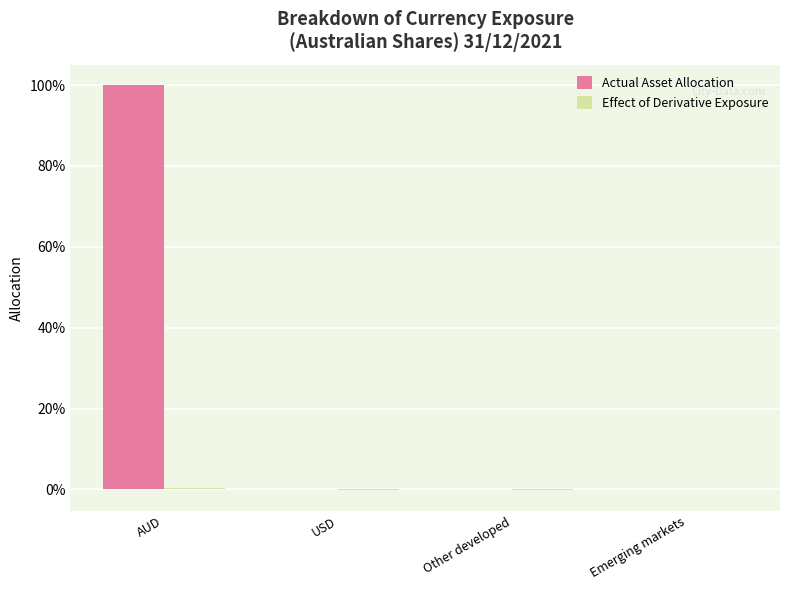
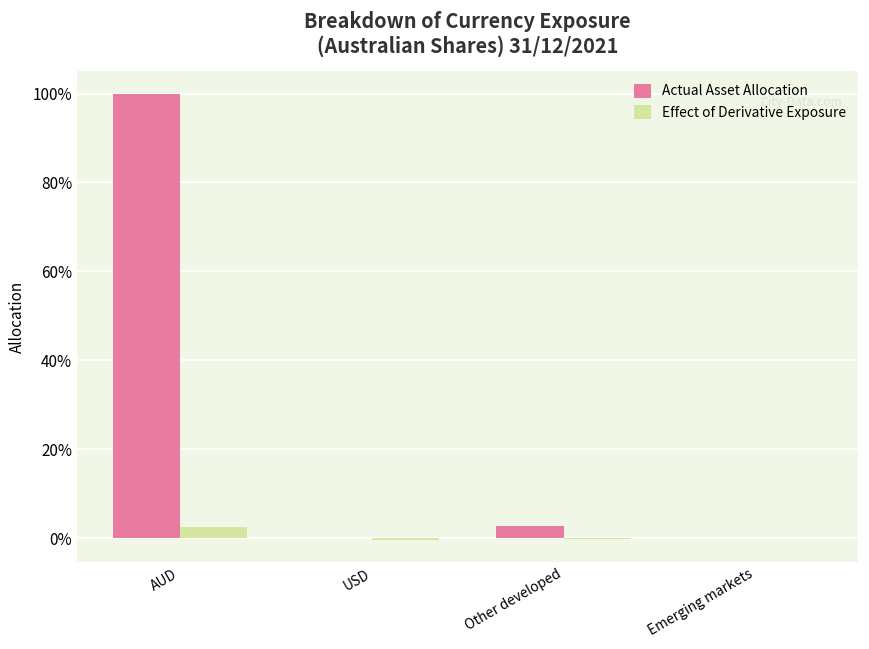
  {
    "Actual Asset Allocation": {
      "AUD": "100%",
-     "Other developed": "0%"
+     "Other developed": "3%"
    },
    "Effect of Derivative Exposure": {
-     "AUD": "0%",
+     "AUD": "3%",
      "Emerging markets": "0%"
    }
  }
